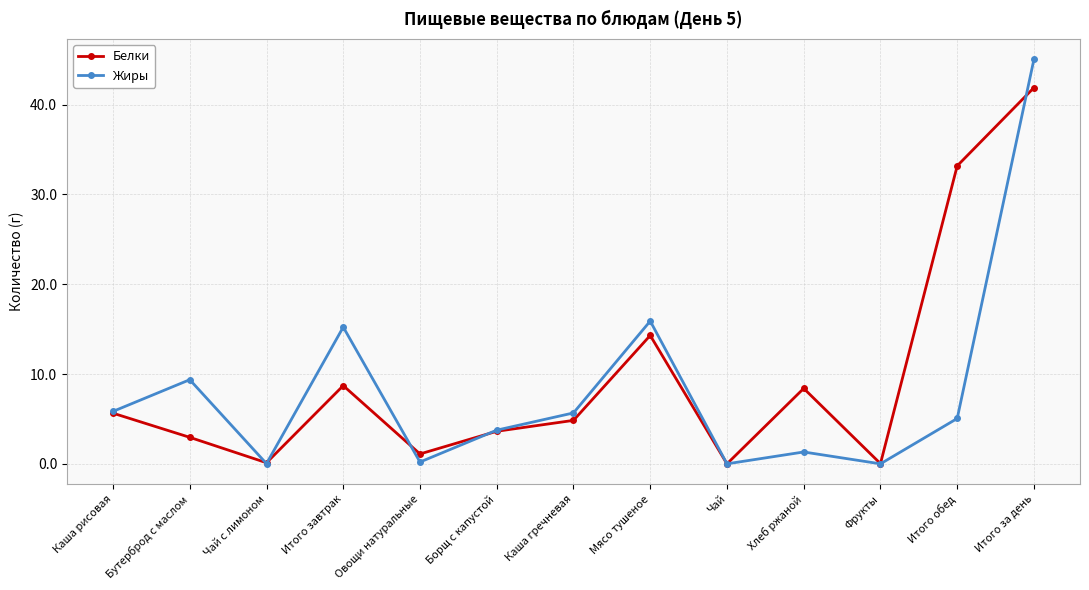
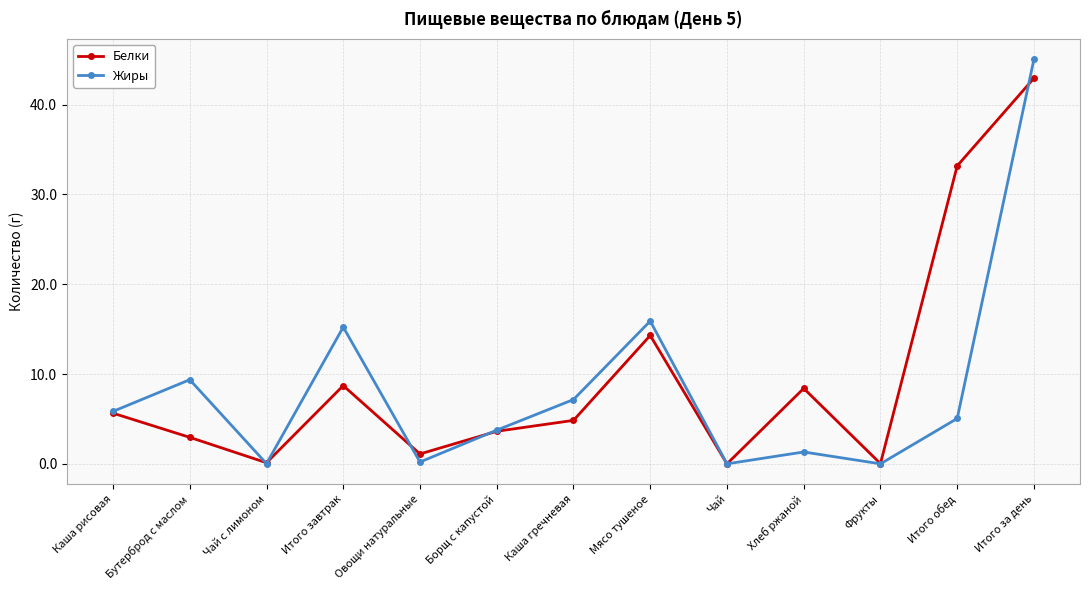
  {
    "Белки": {
      "Бутерброд с маслом": 3,
      "Итого завтрак": 9,
      "Овощи натуральные": 1,
      "Каша гречневая": 5,
      "Мясо тушеное": 14,
      "Хлеб ржаной": 8,
      "Итого обед": 33,
-     "Итого за день": 42
+     "Итого за день": 43
    },
    "Жиры": {
      "Бутерброд с маслом": 9,
      "Итого завтрак": 15,
      "Овощи натуральные": 0,
-     "Каша гречневая": 6,
+     "Каша гречневая": 7,
      "Мясо тушеное": 16,
      "Хлеб ржаной": 1,
      "Итого обед": 5,
      "Итого за день": 45
    }
  }
